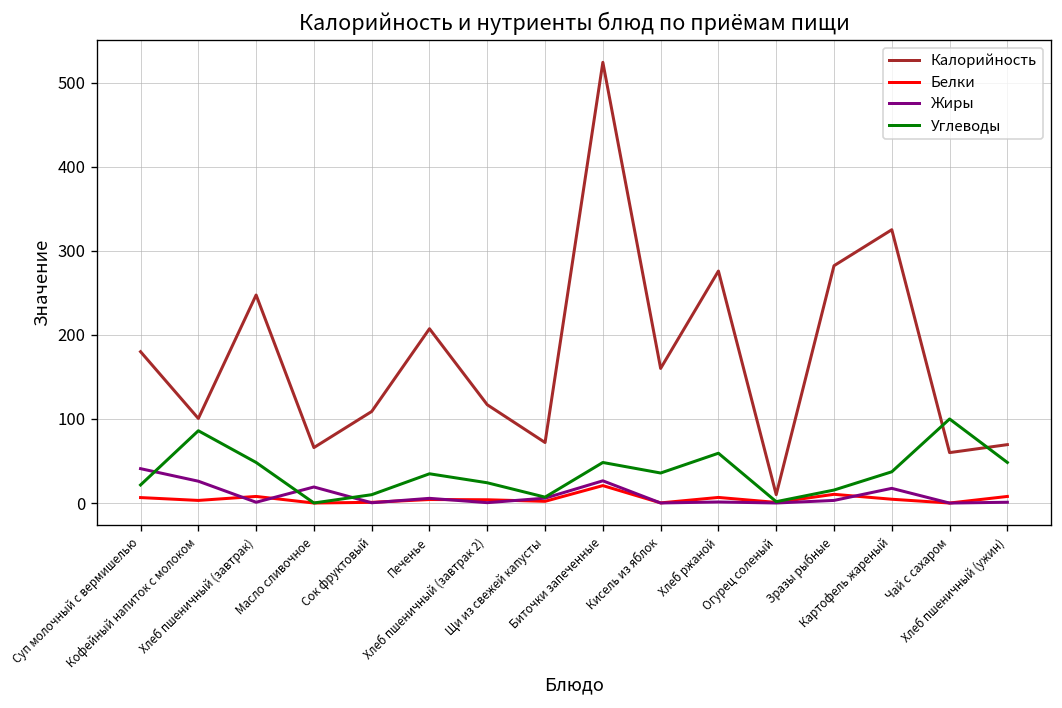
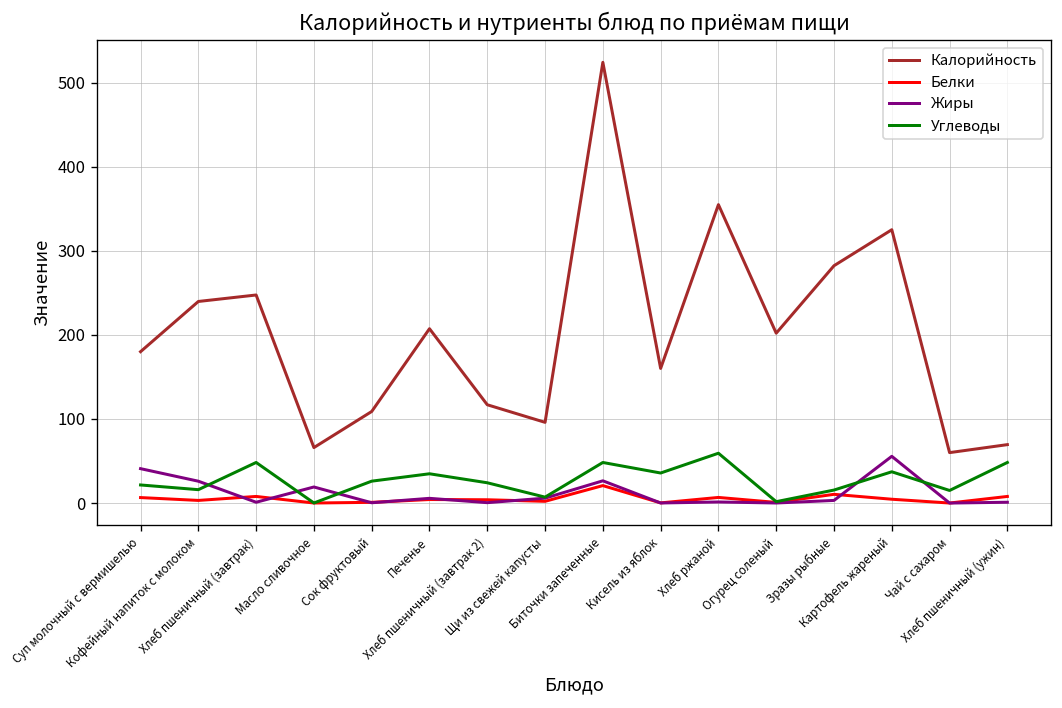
  {
    "Калорийность": {
      "Суп молочный с вермишелью": 180,
-     "Кофейный напиток с молоком": 100,
+     "Кофейный напиток с молоком": 240,
      "Хлеб пшеничный (завтрак)": 250,
      "Масло сливочное": 70,
      "Сок фруктовый": 110,
      "Печенье": 210,
      "Хлеб пшеничный (завтрак 2)": 120,
-     "Щи из свежей капусты": 70,
+     "Щи из свежей капусты": 100,
      "Биточки запеченные": 520,
      "Кисель из яблок": 160,
-     "Хлеб ржаной": 280,
-     "Огурец соленый": 10,
+     "Хлеб ржаной": 350,
+     "Огурец соленый": 200,
      "Зразы рыбные": 280,
      "Картофель жареный": 330,
      "Чай с сахаром": 60,
      "Хлеб пшеничный (ужин)": 70
    },
    "Белки": {
      "Суп молочный с вермишелью": 10,
      "Кофейный напиток с молоком": 0,
      "Хлеб пшеничный (завтрак)": 10,
      "Щи из свежей капусты": 0,
      "Биточки запеченные": 20,
      "Хлеб ржаной": 10,
      "Зразы рыбные": 10,
      "Картофель жареный": 0,
      "Хлеб пшеничный (ужин)": 10
    },
    "Жиры": {
      "Суп молочный с вермишелью": 40,
      "Кофейный напиток с молоком": 30,
      "Хлеб пшеничный (завтрак)": 0,
      "Масло сливочное": 20,
      "Биточки запеченные": 30,
      "Хлеб ржаной": 0,
      "Зразы рыбные": 0,
-     "Картофель жареный": 20,
+     "Картофель жареный": 60,
      "Хлеб пшеничный (ужин)": 0
    },
    "Углеводы": {
      "Суп молочный с вермишелью": 20,
-     "Кофейный напиток с молоком": 90,
+     "Кофейный напиток с молоком": 20,
      "Хлеб пшеничный (завтрак)": 50,
-     "Сок фруктовый": 10,
+     "Сок фруктовый": 30,
      "Печенье": 30,
      "Хлеб пшеничный (завтрак 2)": 20,
      "Биточки запеченные": 50,
      "Кисель из яблок": 40,
      "Хлеб ржаной": 60,
      "Зразы рыбные": 20,
      "Картофель жареный": 40,
-     "Чай с сахаром": 100,
+     "Чай с сахаром": 20,
      "Хлеб пшеничный (ужин)": 50
    }
  }
